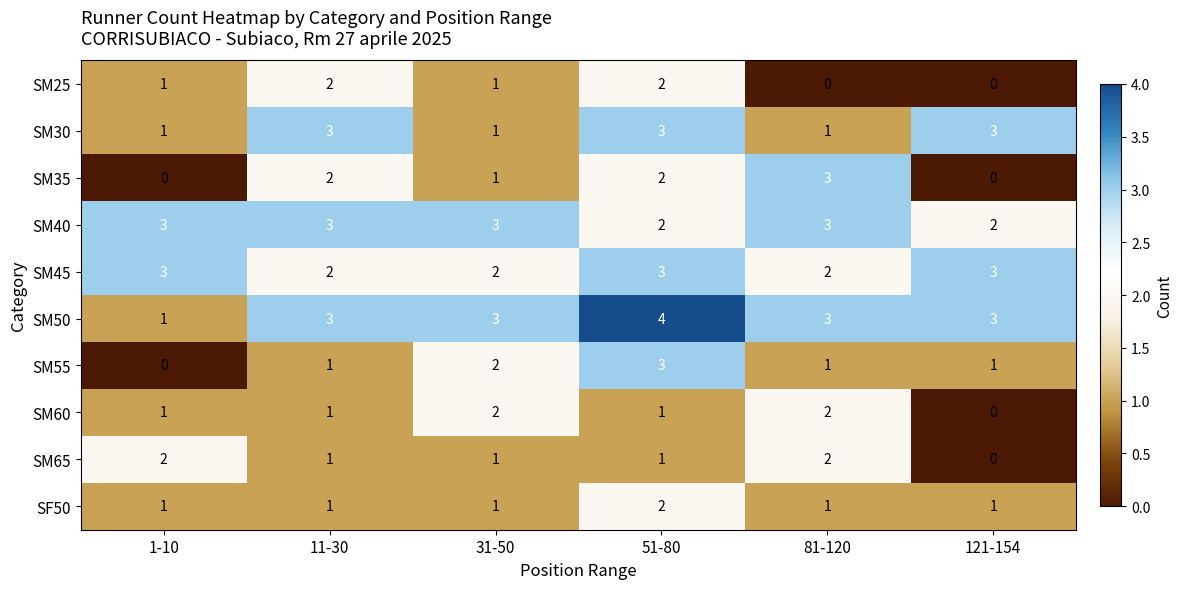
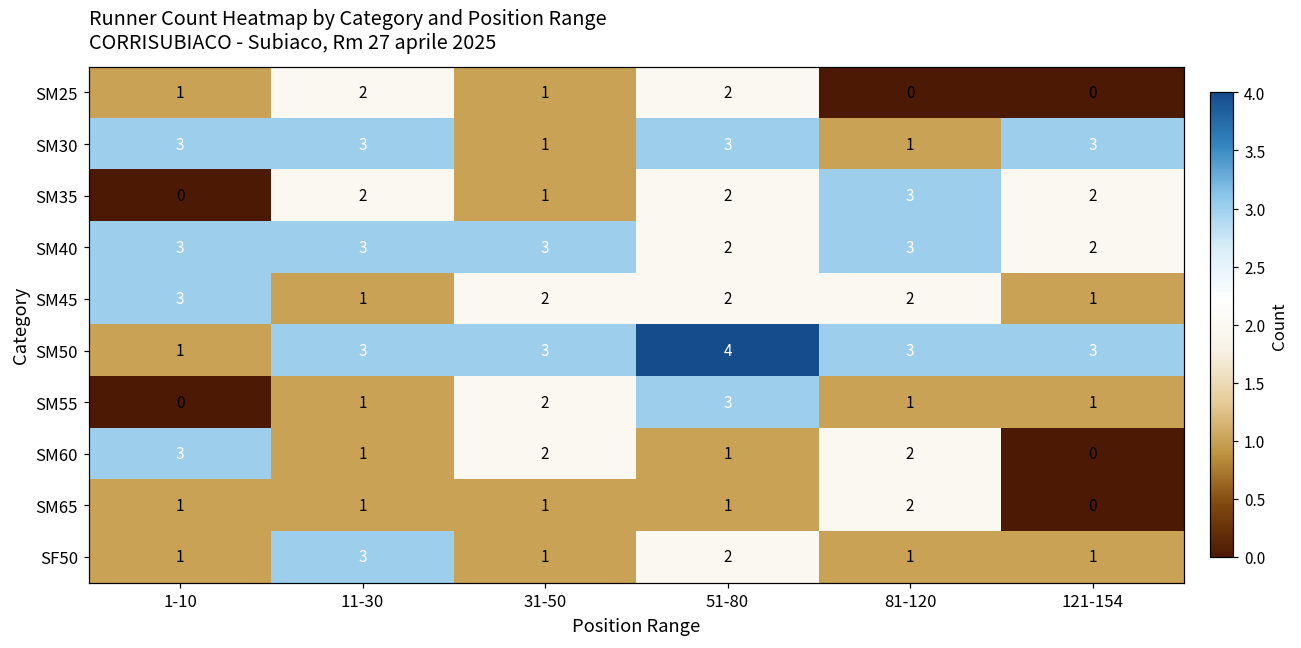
  {
    "SM25": {
      "1-10": 1,
      "11-30": 2,
      "31-50": 1,
      "51-80": 2,
      "81-120": 0,
      "121-154": 0
    },
    "SM30": {
-     "1-10": 1,
+     "1-10": 3,
      "11-30": 3,
      "31-50": 1,
      "51-80": 3,
      "81-120": 1,
      "121-154": 3
    },
    "SM35": {
      "1-10": 0,
      "11-30": 2,
      "31-50": 1,
      "51-80": 2,
      "81-120": 3,
-     "121-154": 0
+     "121-154": 2
    },
    "SM40": {
      "1-10": 3,
      "11-30": 3,
      "31-50": 3,
      "51-80": 2,
      "81-120": 3,
      "121-154": 2
    },
    "SM45": {
      "1-10": 3,
-     "11-30": 2,
+     "11-30": 1,
      "31-50": 2,
-     "51-80": 3,
+     "51-80": 2,
      "81-120": 2,
-     "121-154": 3
+     "121-154": 1
    },
    "SM50": {
      "1-10": 1,
      "11-30": 3,
      "31-50": 3,
      "51-80": 4,
      "81-120": 3,
      "121-154": 3
    },
    "SM55": {
      "1-10": 0,
      "11-30": 1,
      "31-50": 2,
      "51-80": 3,
      "81-120": 1,
      "121-154": 1
    },
    "SM60": {
-     "1-10": 1,
+     "1-10": 3,
      "11-30": 1,
      "31-50": 2,
      "51-80": 1,
      "81-120": 2,
      "121-154": 0
    },
    "SM65": {
-     "1-10": 2,
+     "1-10": 1,
      "11-30": 1,
      "31-50": 1,
      "51-80": 1,
      "81-120": 2,
      "121-154": 0
    },
    "SF50": {
      "1-10": 1,
-     "11-30": 1,
+     "11-30": 3,
      "31-50": 1,
      "51-80": 2,
      "81-120": 1,
      "121-154": 1
    }
  }
